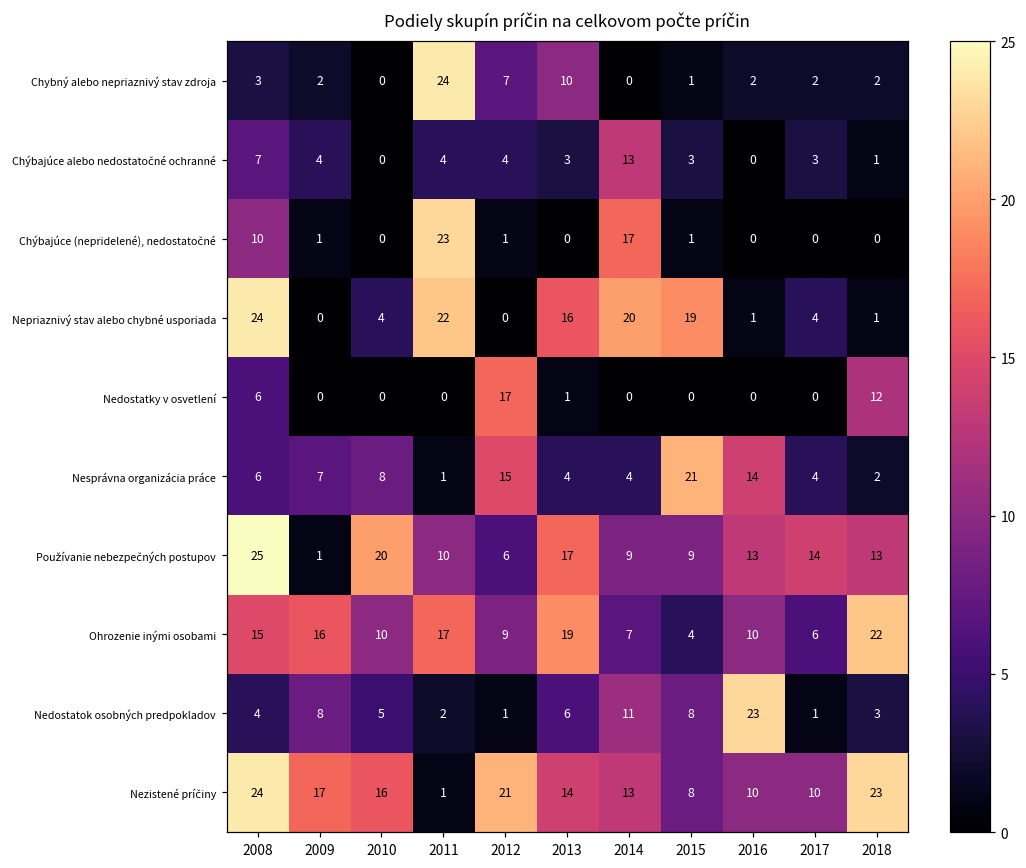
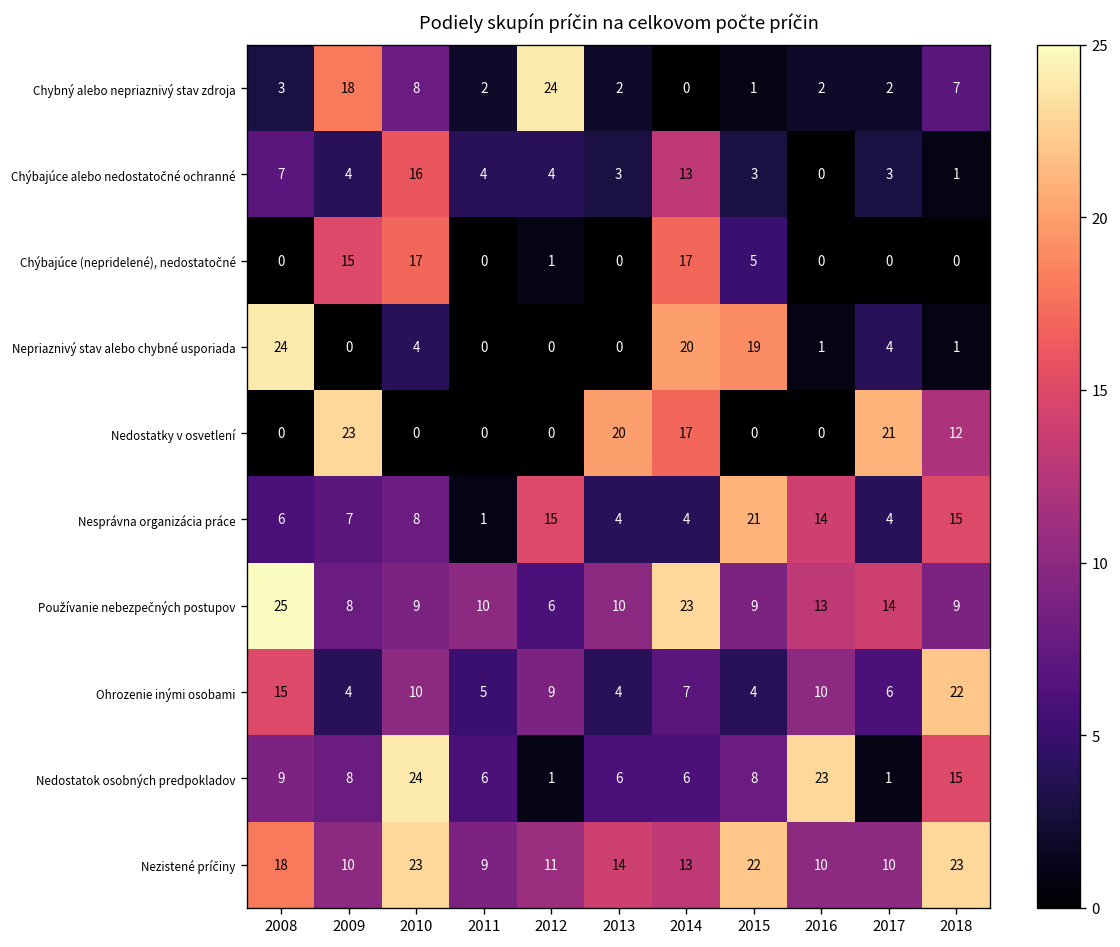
  {
    "Chybný alebo nepriaznivý stav zdroja": {
      "2008": 3,
-     "2009": 2,
-     "2010": 0,
-     "2011": 24,
-     "2012": 7,
-     "2013": 10,
+     "2009": 18,
+     "2010": 8,
+     "2011": 2,
+     "2012": 24,
+     "2013": 2,
      "2014": 0,
      "2015": 1,
      "2016": 2,
      "2017": 2,
-     "2018": 2
+     "2018": 7
    },
    "Chýbajúce alebo nedostatočné ochranné": {
      "2008": 7,
      "2009": 4,
-     "2010": 0,
+     "2010": 16,
      "2011": 4,
      "2012": 4,
      "2013": 3,
      "2014": 13,
      "2015": 3,
      "2016": 0,
      "2017": 3,
      "2018": 1
    },
    "Chýbajúce (nepridelené), nedostatočné": {
-     "2008": 10,
-     "2009": 1,
-     "2010": 0,
-     "2011": 23,
+     "2008": 0,
+     "2009": 15,
+     "2010": 17,
+     "2011": 0,
      "2012": 1,
      "2013": 0,
      "2014": 17,
-     "2015": 1,
+     "2015": 5,
      "2016": 0,
      "2017": 0,
      "2018": 0
    },
    "Nepriaznivý stav alebo chybné usporiada": {
      "2008": 24,
      "2009": 0,
      "2010": 4,
-     "2011": 22,
+     "2011": 0,
      "2012": 0,
-     "2013": 16,
+     "2013": 0,
      "2014": 20,
      "2015": 19,
      "2016": 1,
      "2017": 4,
      "2018": 1
    },
    "Nedostatky v osvetlení": {
-     "2008": 6,
-     "2009": 0,
+     "2008": 0,
+     "2009": 23,
      "2010": 0,
      "2011": 0,
-     "2012": 17,
-     "2013": 1,
-     "2014": 0,
+     "2012": 0,
+     "2013": 20,
+     "2014": 17,
      "2015": 0,
      "2016": 0,
-     "2017": 0,
+     "2017": 21,
      "2018": 12
    },
    "Nesprávna organizácia práce": {
      "2008": 6,
      "2009": 7,
      "2010": 8,
      "2011": 1,
      "2012": 15,
      "2013": 4,
      "2014": 4,
      "2015": 21,
      "2016": 14,
      "2017": 4,
-     "2018": 2
+     "2018": 15
    },
    "Používanie nebezpečných postupov": {
      "2008": 25,
-     "2009": 1,
-     "2010": 20,
+     "2009": 8,
+     "2010": 9,
      "2011": 10,
      "2012": 6,
-     "2013": 17,
-     "2014": 9,
+     "2013": 10,
+     "2014": 23,
      "2015": 9,
      "2016": 13,
      "2017": 14,
-     "2018": 13
+     "2018": 9
    },
    "Ohrozenie inými osobami": {
      "2008": 15,
-     "2009": 16,
+     "2009": 4,
      "2010": 10,
-     "2011": 17,
+     "2011": 5,
      "2012": 9,
-     "2013": 19,
+     "2013": 4,
      "2014": 7,
      "2015": 4,
      "2016": 10,
      "2017": 6,
      "2018": 22
    },
    "Nedostatok osobných predpokladov": {
-     "2008": 4,
+     "2008": 9,
      "2009": 8,
-     "2010": 5,
-     "2011": 2,
+     "2010": 24,
+     "2011": 6,
      "2012": 1,
      "2013": 6,
-     "2014": 11,
+     "2014": 6,
      "2015": 8,
      "2016": 23,
      "2017": 1,
-     "2018": 3
+     "2018": 15
    },
    "Nezistené príčiny": {
-     "2008": 24,
-     "2009": 17,
-     "2010": 16,
-     "2011": 1,
-     "2012": 21,
+     "2008": 18,
+     "2009": 10,
+     "2010": 23,
+     "2011": 9,
+     "2012": 11,
      "2013": 14,
      "2014": 13,
-     "2015": 8,
+     "2015": 22,
      "2016": 10,
      "2017": 10,
      "2018": 23
    }
  }
